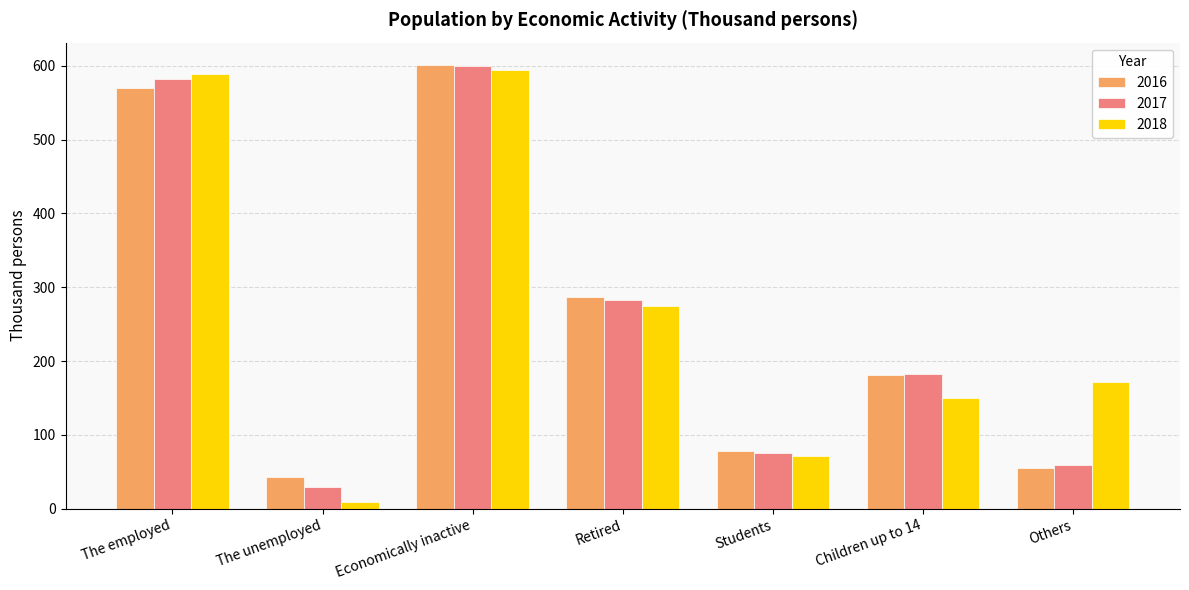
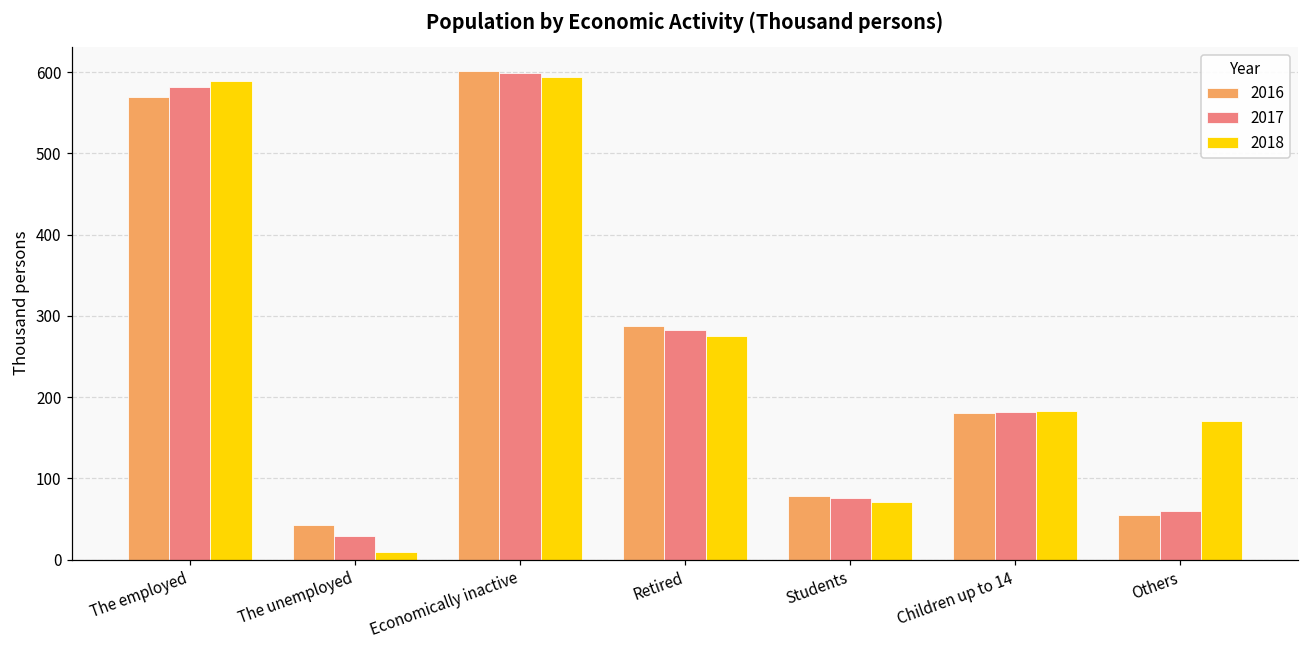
  {
    "2018": {
      "The employed": 590,
      "The unemployed": 10,
      "Economically inactive": 590,
      "Retired": 270,
      "Students": 70,
-     "Children up to 14": 150,
+     "Children up to 14": 180,
      "Others": 170
    }
  }
